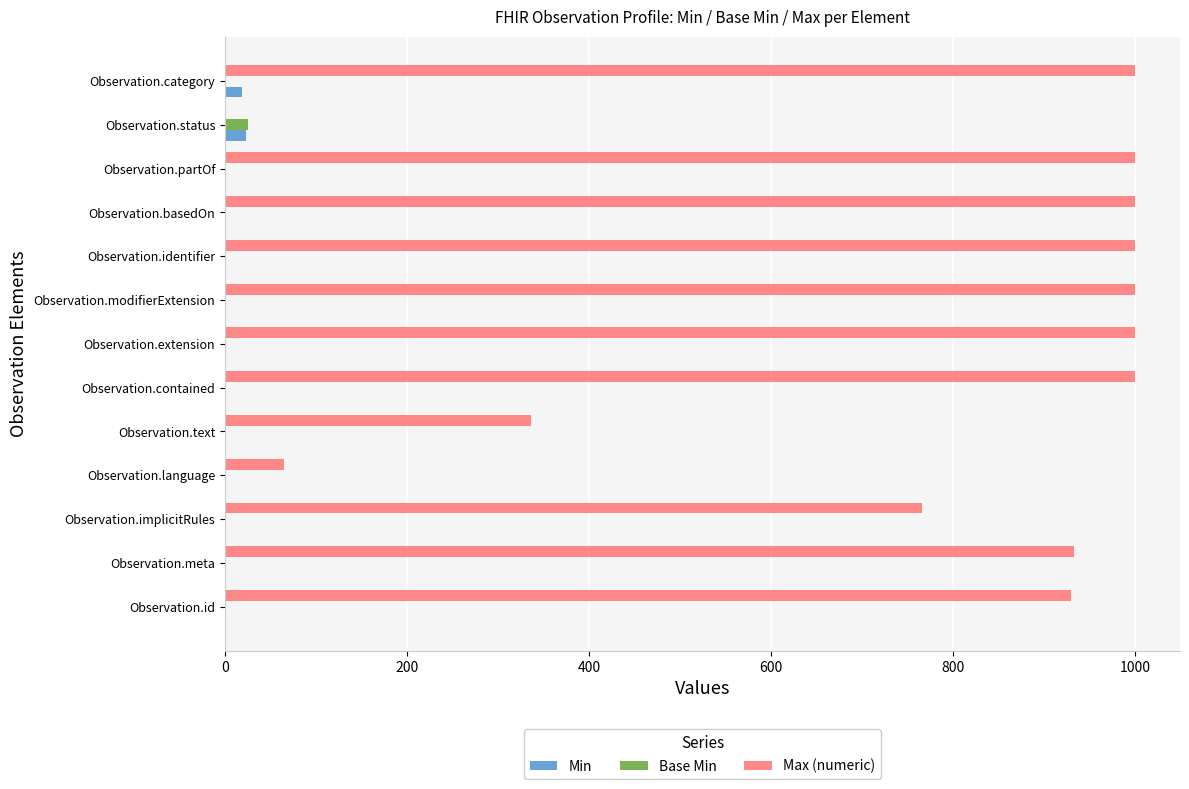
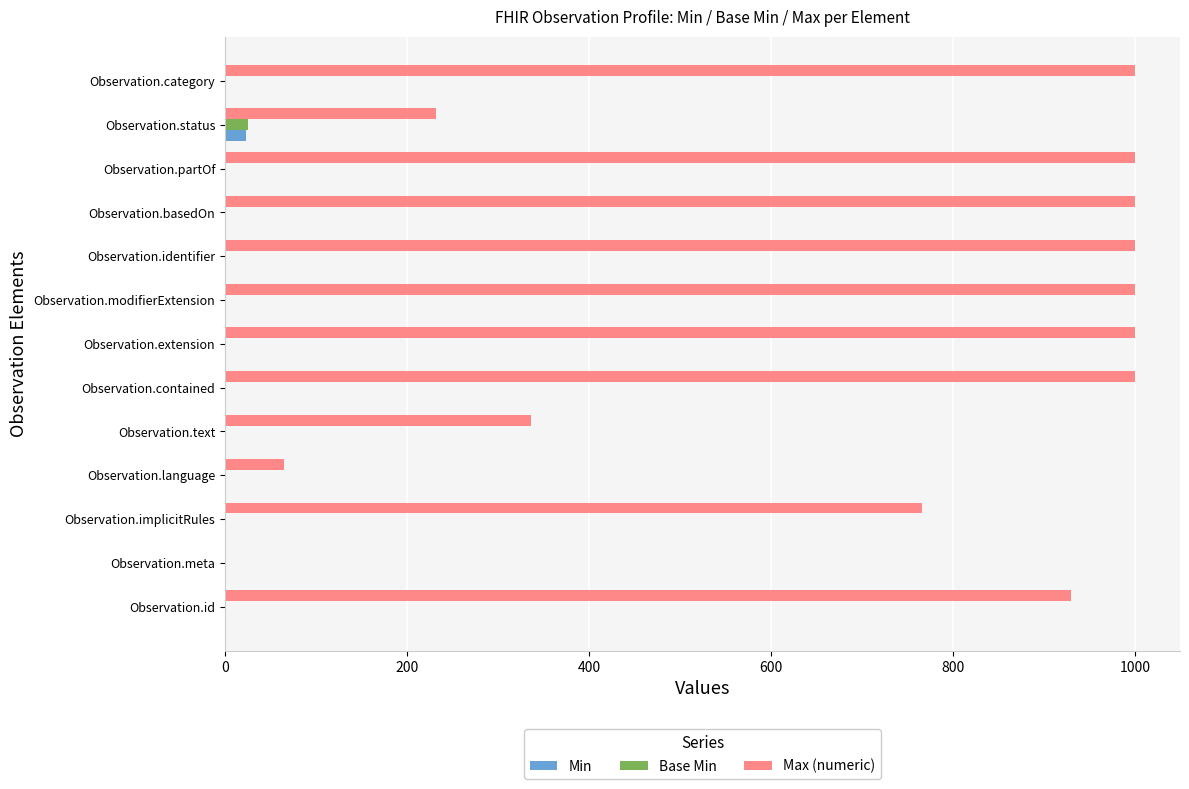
  {
    "Min": {
-     "Observation.category": 20,
+     "Observation.category": 0,
      "Observation.status": 20,
      "Observation.partOf": 0,
      "Observation.basedOn": 0,
      "Observation.identifier": 0,
      "Observation.modifierExtension": 0,
      "Observation.extension": 0,
      "Observation.contained": 0,
      "Observation.text": 0,
      "Observation.language": 0,
      "Observation.implicitRules": 0,
      "Observation.meta": 0,
      "Observation.id": 0
    },
    "Base Min": {
      "Observation.category": 0,
      "Observation.status": 30,
      "Observation.partOf": 0,
      "Observation.basedOn": 0,
      "Observation.identifier": 0,
      "Observation.modifierExtension": 0,
      "Observation.extension": 0,
      "Observation.contained": 0,
      "Observation.text": 0,
      "Observation.language": 0,
      "Observation.implicitRules": 0,
      "Observation.meta": 0,
      "Observation.id": 0
    },
    "Max (numeric)": {
      "Observation.category": 1000,
-     "Observation.status": 0,
+     "Observation.status": 230,
      "Observation.partOf": 1000,
      "Observation.basedOn": 1000,
      "Observation.identifier": 1000,
      "Observation.modifierExtension": 1000,
      "Observation.extension": 1000,
      "Observation.contained": 1000,
      "Observation.text": 340,
      "Observation.language": 70,
      "Observation.implicitRules": 770,
-     "Observation.meta": 930,
+     "Observation.meta": 0,
      "Observation.id": 930
    }
  }
